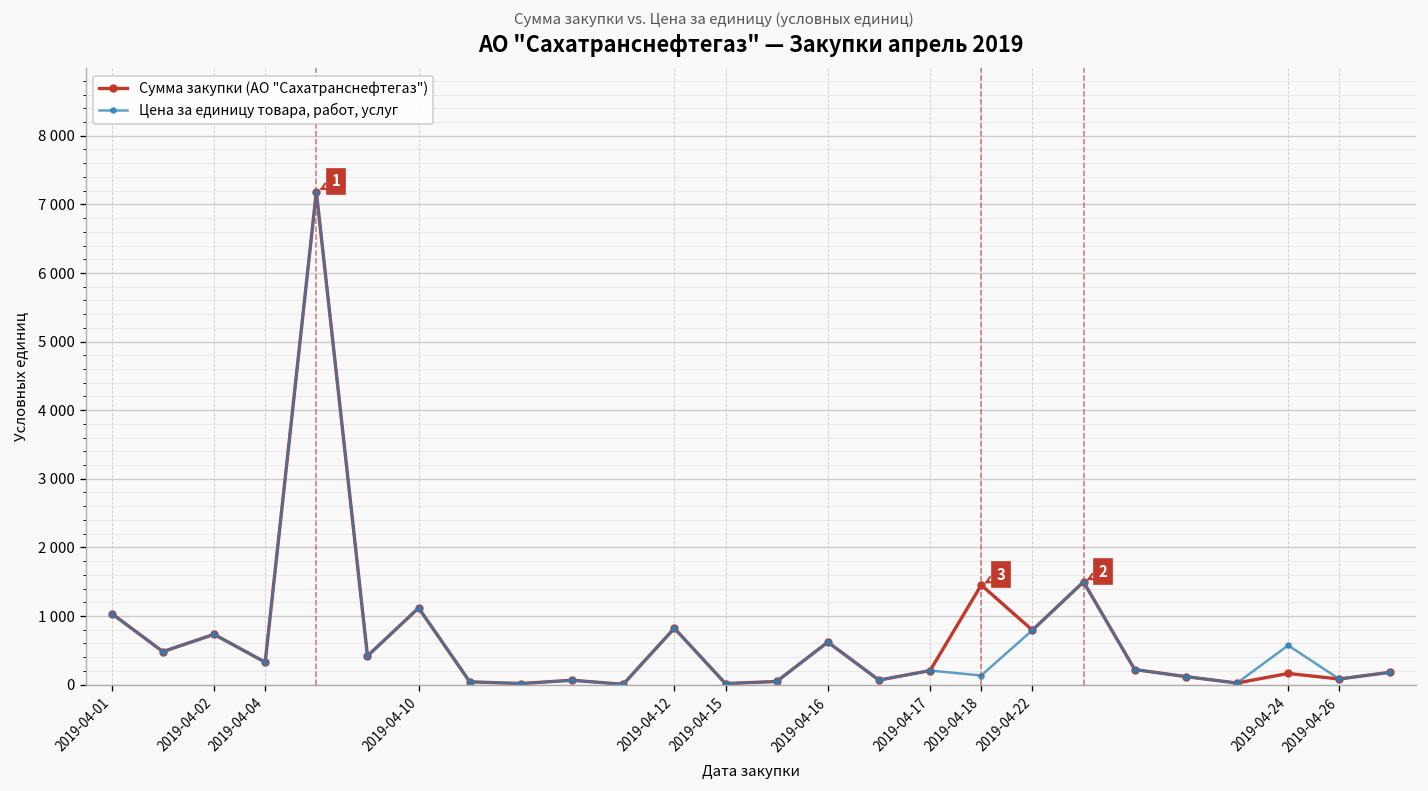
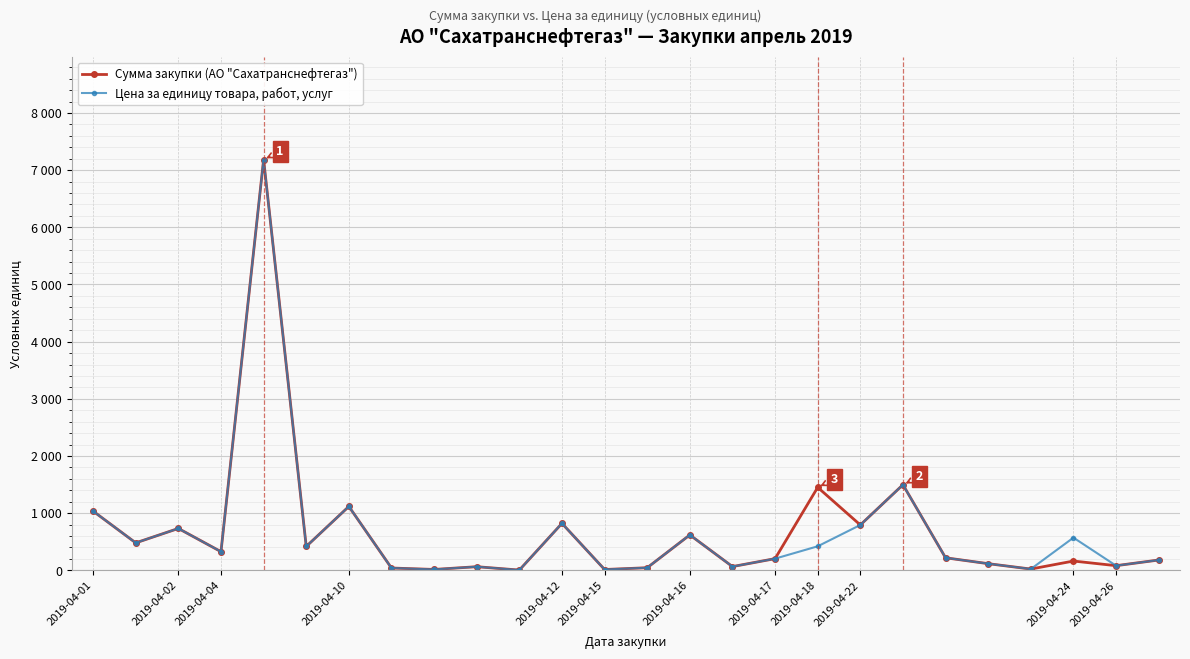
  {
    "Сумма закупки (АО \"Сахатранснефтегаз\")": {
      "2019-04-24": 200
    },
    "Цена за единицу товара, работ, услуг": {
-     "2019-04-18": 100,
+     "2019-04-18": 400,
      "2019-04-24": 600
    }
  }
